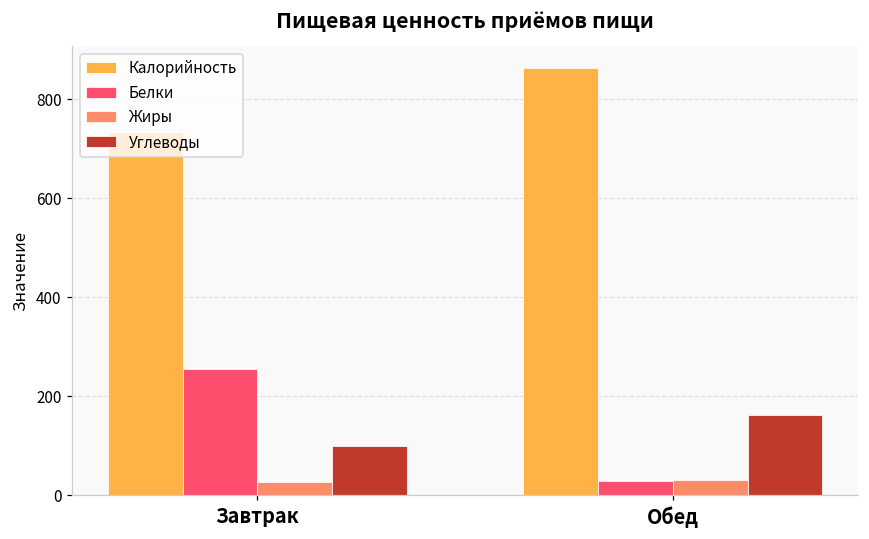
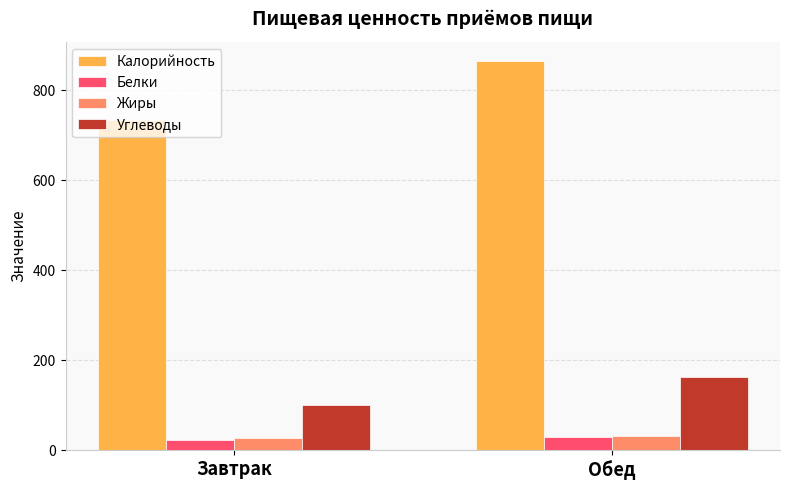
  {
    "Белки": {
-     "Завтрак": 260,
+     "Завтрак": 20,
      "Обед": 30
    },
    "Углеводы": {
      "Завтрак": 100,
      "Обед": 160
    }
  }
